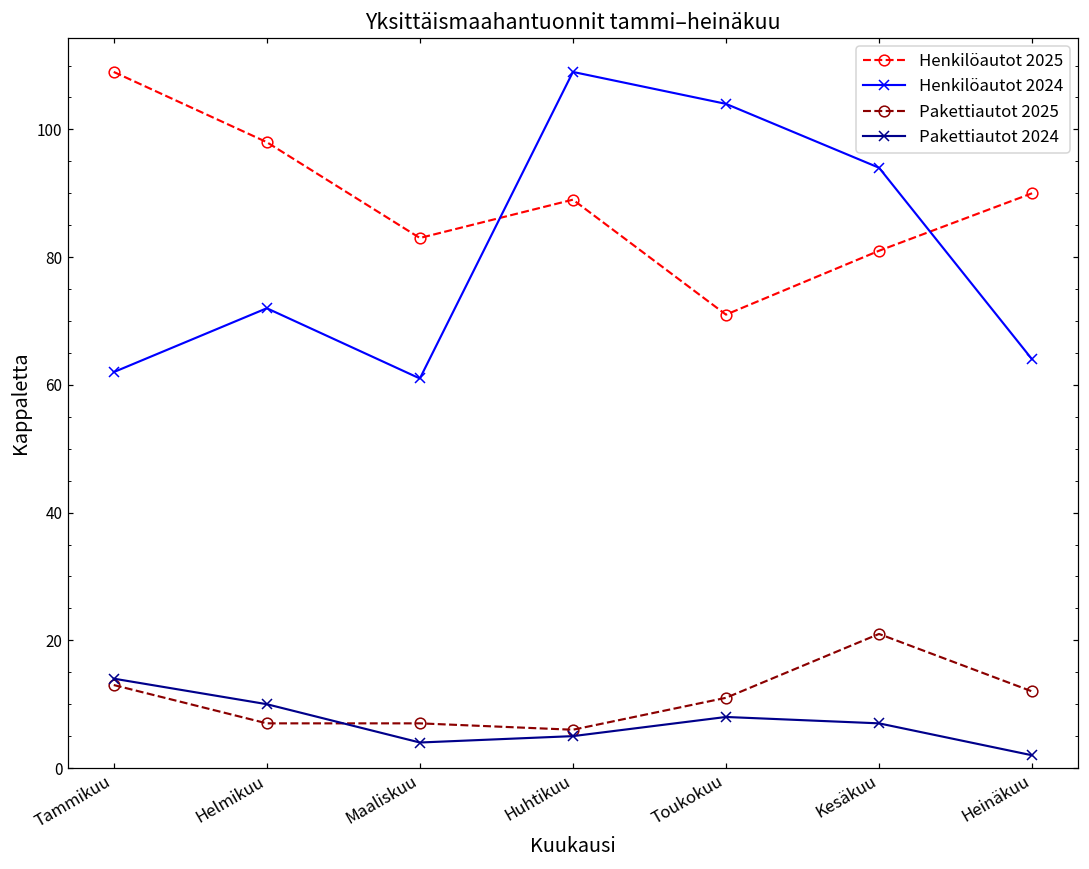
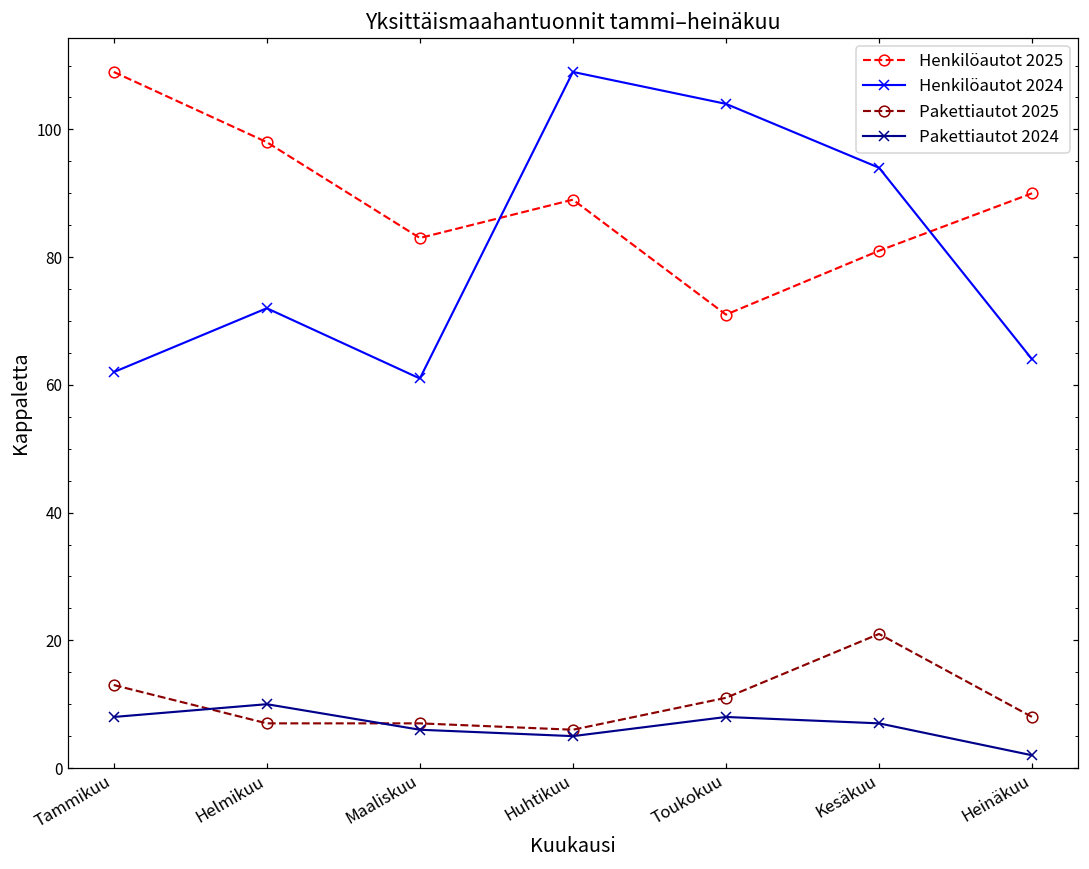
  {
    "Henkilöautot 2025": {
      "Tammikuu": 109,
      "Helmikuu": 98,
      "Maaliskuu": 83,
      "Huhtikuu": 89,
      "Toukokuu": 71,
      "Kesäkuu": 81,
      "Heinäkuu": 90
    },
    "Henkilöautot 2024": {
      "Tammikuu": 62,
      "Helmikuu": 72,
      "Maaliskuu": 61,
      "Huhtikuu": 109,
      "Toukokuu": 104,
      "Kesäkuu": 94,
      "Heinäkuu": 64
    },
    "Pakettiautot 2025": {
      "Tammikuu": 13,
      "Helmikuu": 7,
      "Maaliskuu": 7,
      "Huhtikuu": 6,
      "Toukokuu": 11,
      "Kesäkuu": 21,
-     "Heinäkuu": 12
+     "Heinäkuu": 8
    },
    "Pakettiautot 2024": {
-     "Tammikuu": 14,
+     "Tammikuu": 8,
      "Helmikuu": 10,
-     "Maaliskuu": 4,
+     "Maaliskuu": 6,
      "Huhtikuu": 5,
      "Toukokuu": 8,
      "Kesäkuu": 7,
      "Heinäkuu": 2
    }
  }
